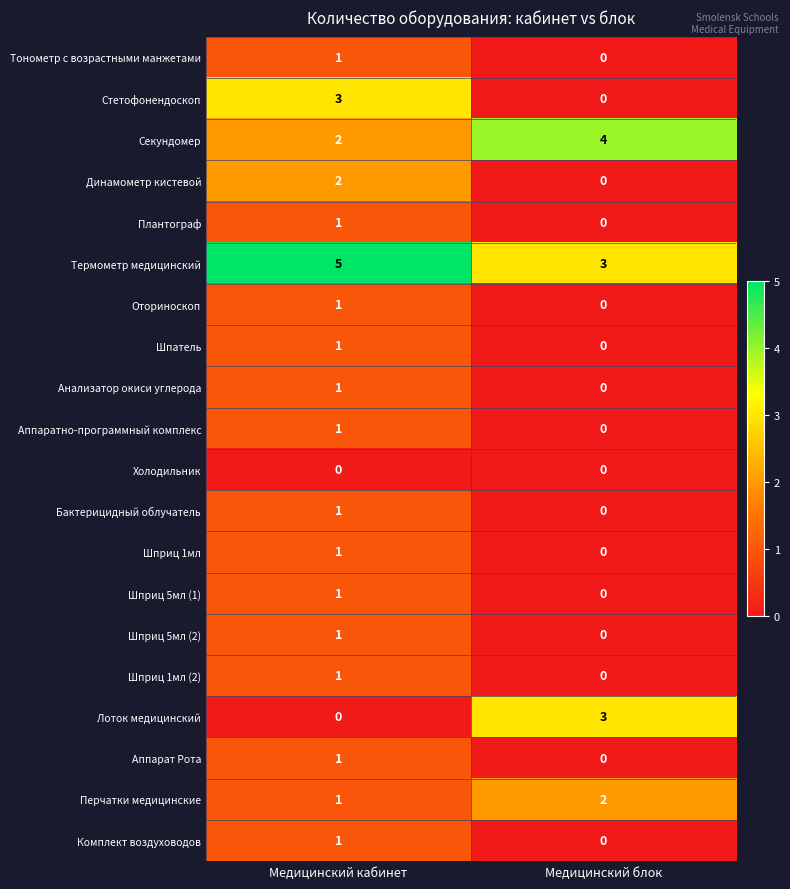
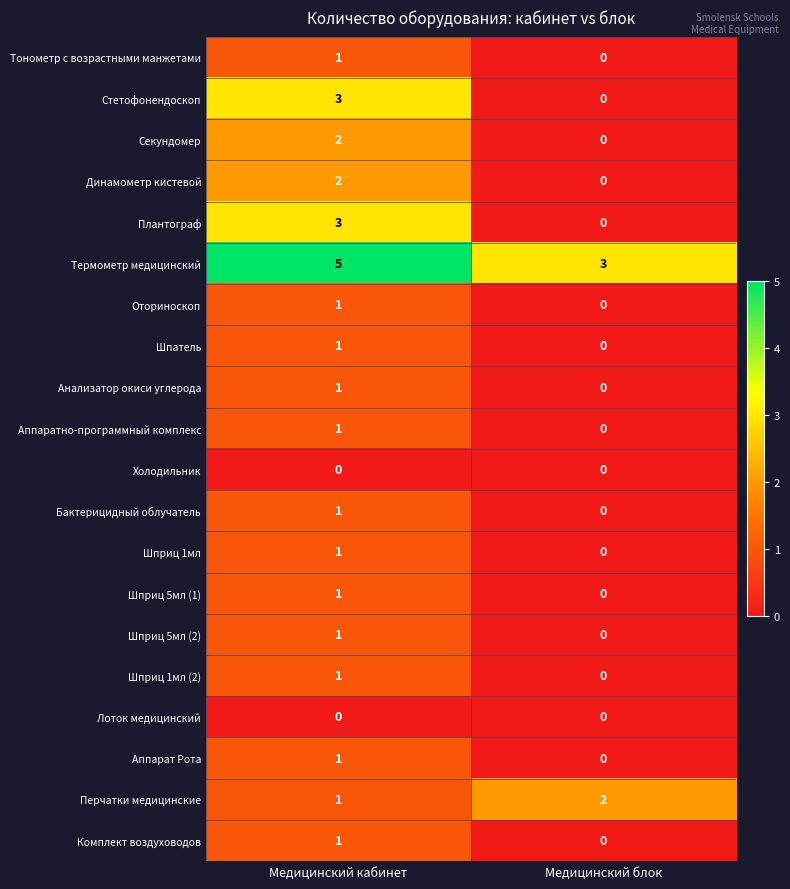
  {
    "Тонометр с возрастными манжетами": {
      "Медицинский кабинет": 1,
      "Медицинский блок": 0
    },
    "Стетофонендоскоп": {
      "Медицинский кабинет": 3,
      "Медицинский блок": 0
    },
    "Секундомер": {
      "Медицинский кабинет": 2,
-     "Медицинский блок": 4
+     "Медицинский блок": 0
    },
    "Динамометр кистевой": {
      "Медицинский кабинет": 2,
      "Медицинский блок": 0
    },
    "Плантограф": {
-     "Медицинский кабинет": 1,
+     "Медицинский кабинет": 3,
      "Медицинский блок": 0
    },
    "Термометр медицинский": {
      "Медицинский кабинет": 5,
      "Медицинский блок": 3
    },
    "Оториноскоп": {
      "Медицинский кабинет": 1,
      "Медицинский блок": 0
    },
    "Шпатель": {
      "Медицинский кабинет": 1,
      "Медицинский блок": 0
    },
    "Анализатор окиси углерода": {
      "Медицинский кабинет": 1,
      "Медицинский блок": 0
    },
    "Аппаратно-программный комплекс": {
      "Медицинский кабинет": 1,
      "Медицинский блок": 0
    },
    "Холодильник": {
      "Медицинский кабинет": 0,
      "Медицинский блок": 0
    },
    "Бактерицидный облучатель": {
      "Медицинский кабинет": 1,
      "Медицинский блок": 0
    },
    "Шприц 1мл": {
      "Медицинский кабинет": 1,
      "Медицинский блок": 0
    },
    "Шприц 5мл (1)": {
      "Медицинский кабинет": 1,
      "Медицинский блок": 0
    },
    "Шприц 5мл (2)": {
      "Медицинский кабинет": 1,
      "Медицинский блок": 0
    },
    "Шприц 1мл (2)": {
      "Медицинский кабинет": 1,
      "Медицинский блок": 0
    },
    "Лоток медицинский": {
      "Медицинский кабинет": 0,
-     "Медицинский блок": 3
+     "Медицинский блок": 0
    },
    "Аппарат Рота": {
      "Медицинский кабинет": 1,
      "Медицинский блок": 0
    },
    "Перчатки медицинские": {
      "Медицинский кабинет": 1,
      "Медицинский блок": 2
    },
    "Комплект воздуховодов": {
      "Медицинский кабинет": 1,
      "Медицинский блок": 0
    }
  }
